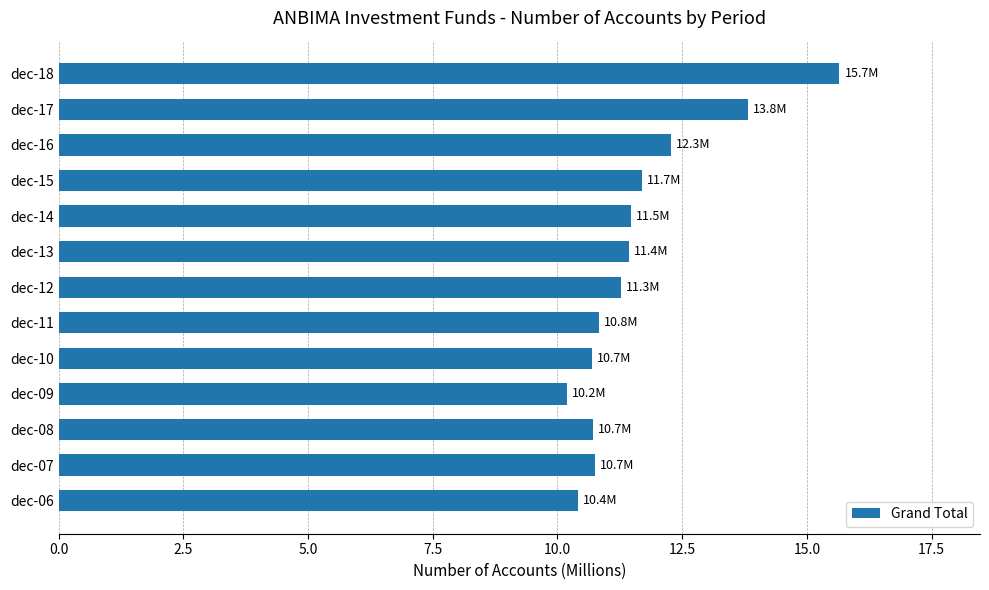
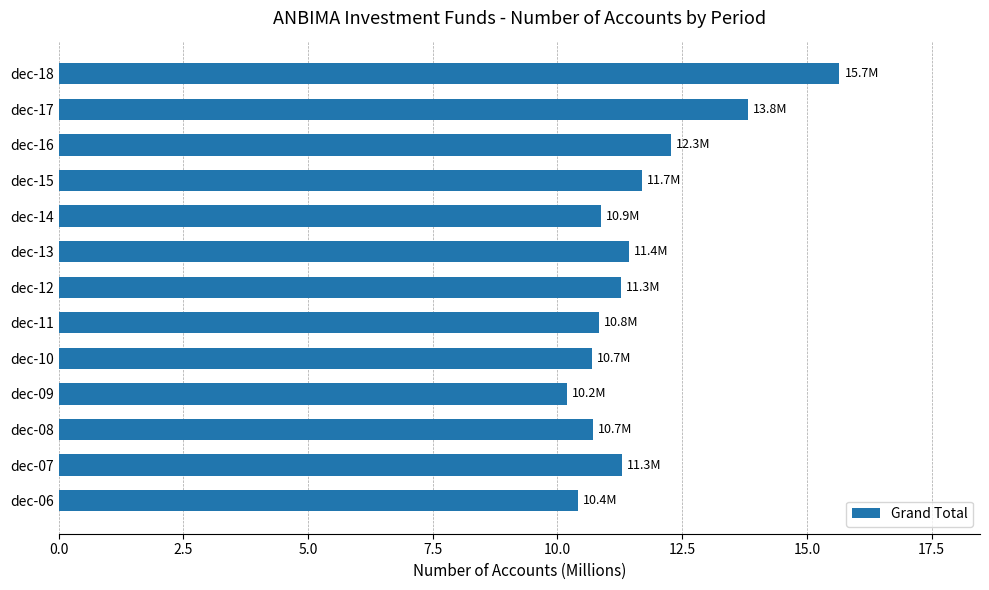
  {
    "dec-18": "15.7M",
    "dec-17": "13.8M",
    "dec-16": "12.3M",
    "dec-15": "11.7M",
-   "dec-14": "11.5M",
+   "dec-14": "10.9M",
    "dec-13": "11.4M",
    "dec-12": "11.3M",
    "dec-11": "10.8M",
    "dec-10": "10.7M",
    "dec-09": "10.2M",
    "dec-08": "10.7M",
-   "dec-07": "10.7M",
+   "dec-07": "11.3M",
    "dec-06": "10.4M"
  }
